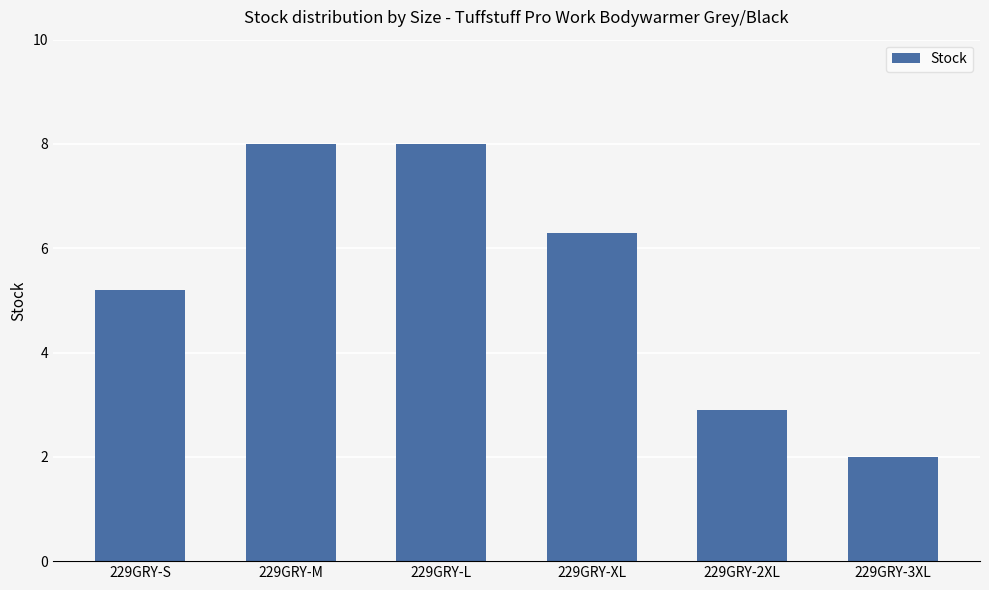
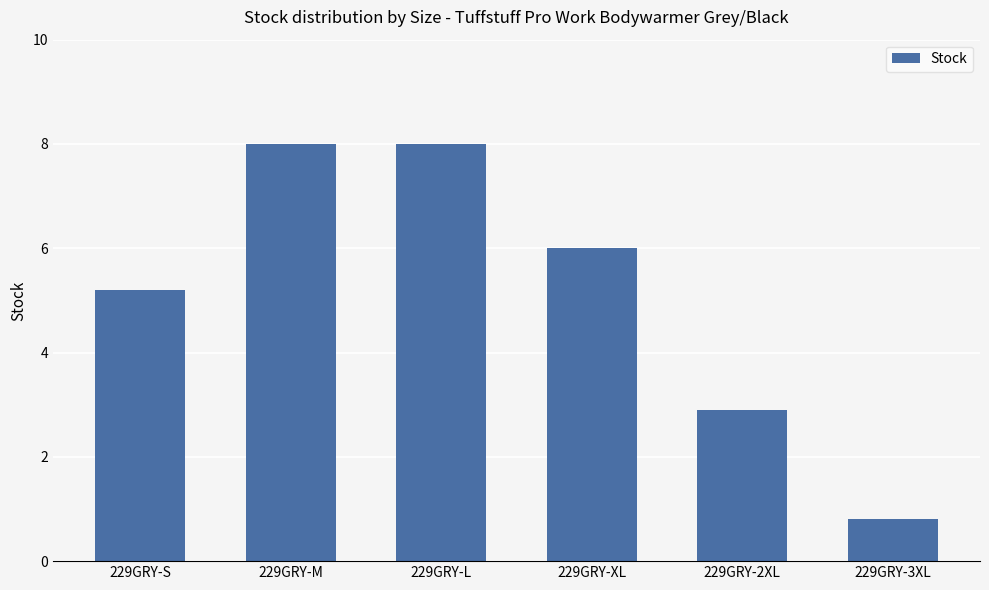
  {
    "229GRY-S": 5.2,
    "229GRY-M": 8.0,
    "229GRY-L": 8.0,
-   "229GRY-XL": 6.3,
+   "229GRY-XL": 6.0,
    "229GRY-2XL": 2.9,
-   "229GRY-3XL": 2.0
+   "229GRY-3XL": 0.8
  }
